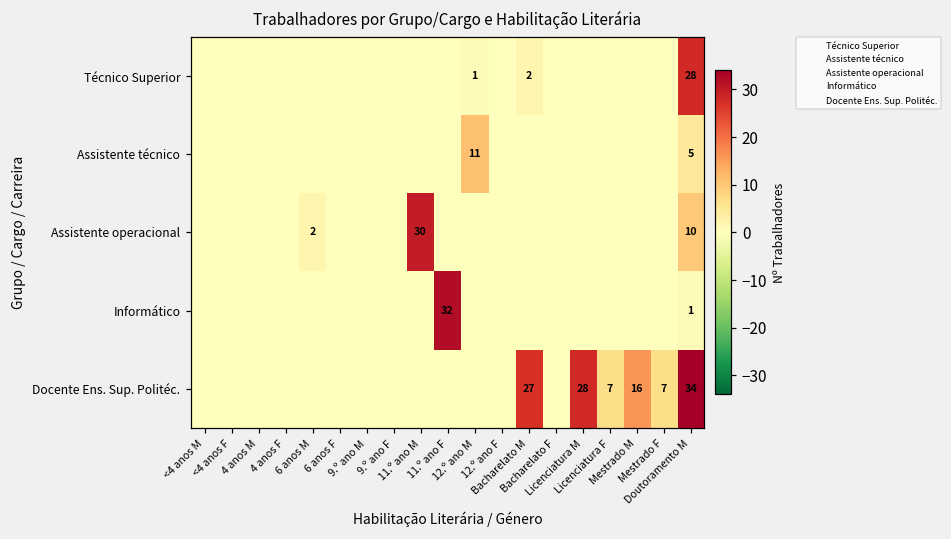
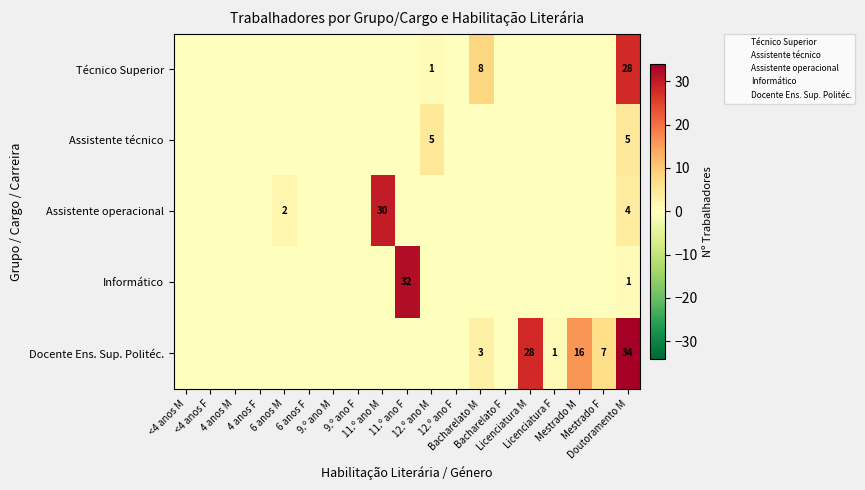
  {
    "Técnico Superior": {
      "12.º ano M": 1,
-     "Bacharelato M": 2,
+     "Bacharelato M": 8,
      "Doutoramento M": 28
    },
    "Assistente técnico": {
-     "12.º ano M": 11,
+     "12.º ano M": 5,
      "Doutoramento M": 5
    },
    "Assistente operacional": {
      "6 anos M": 2,
      "11.º ano M": 30,
-     "Doutoramento M": 10
+     "Doutoramento M": 4
    },
    "Informático": {
      "11.º ano F": 32,
      "Doutoramento M": 1
    },
    "Docente Ens. Sup. Politéc.": {
-     "Bacharelato M": 27,
+     "Bacharelato M": 3,
      "Licenciatura M": 28,
-     "Licenciatura F": 7,
+     "Licenciatura F": 1,
      "Mestrado M": 16,
      "Mestrado F": 7,
      "Doutoramento M": 34
    }
  }
